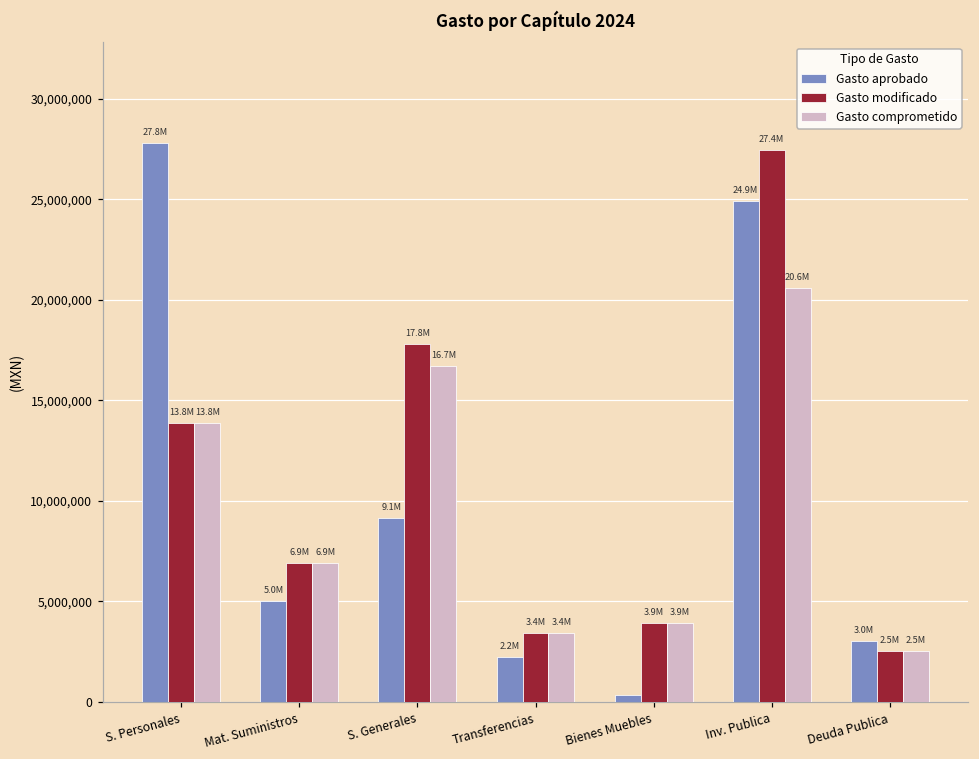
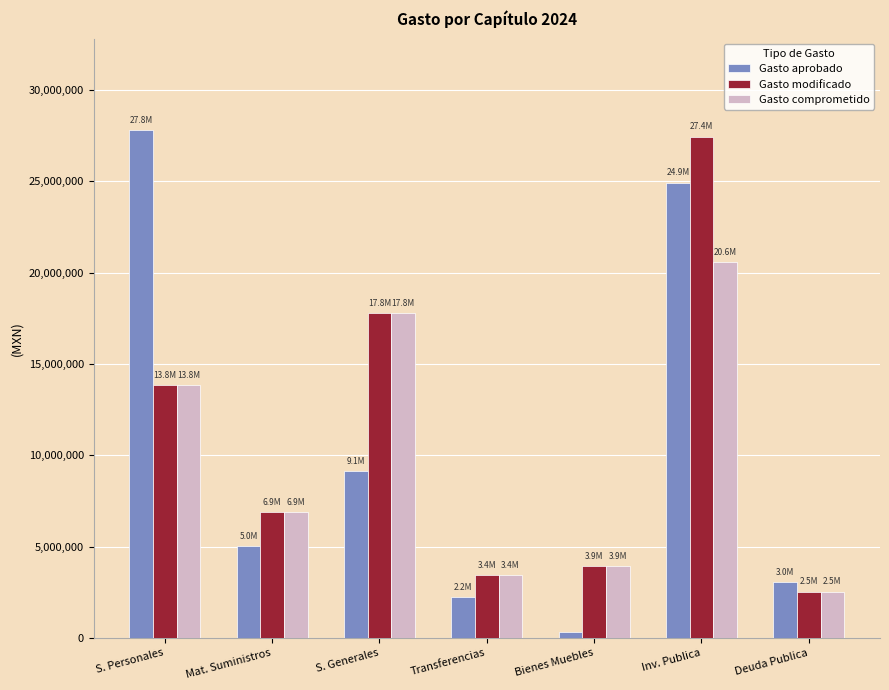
  {
    "Gasto aprobado": {
      "S. Personales": "27.8M",
      "Mat. Suministros": "5.0M",
      "S. Generales": "9.1M",
      "Transferencias": "2.2M",
      "Inv. Publica": "24.9M",
      "Deuda Publica": "3.0M"
    },
    "Gasto modificado": {
      "S. Personales": "13.8M",
      "Mat. Suministros": "6.9M",
      "S. Generales": "17.8M",
      "Transferencias": "3.4M",
      "Bienes Muebles": "3.9M",
      "Inv. Publica": "27.4M",
      "Deuda Publica": "2.5M"
    },
    "Gasto comprometido": {
      "S. Personales": "13.8M",
      "Mat. Suministros": "6.9M",
-     "S. Generales": "16.7M",
+     "S. Generales": "17.8M",
      "Transferencias": "3.4M",
      "Bienes Muebles": "3.9M",
      "Inv. Publica": "20.6M",
      "Deuda Publica": "2.5M"
    }
  }
